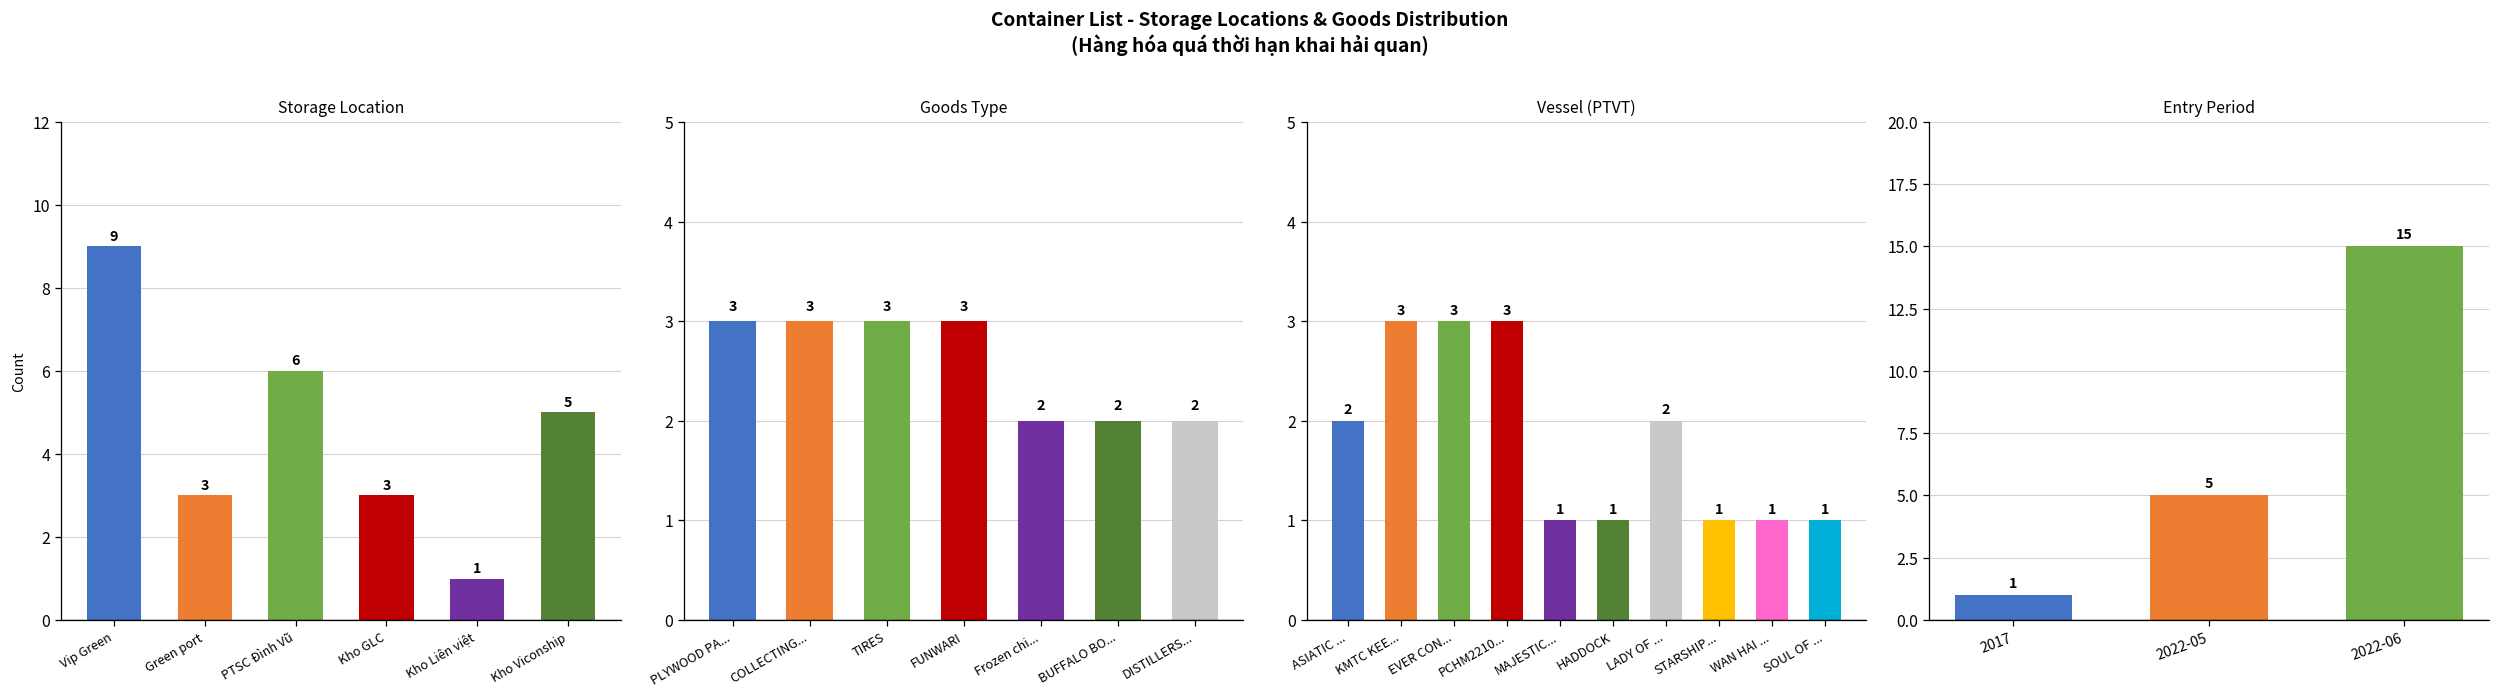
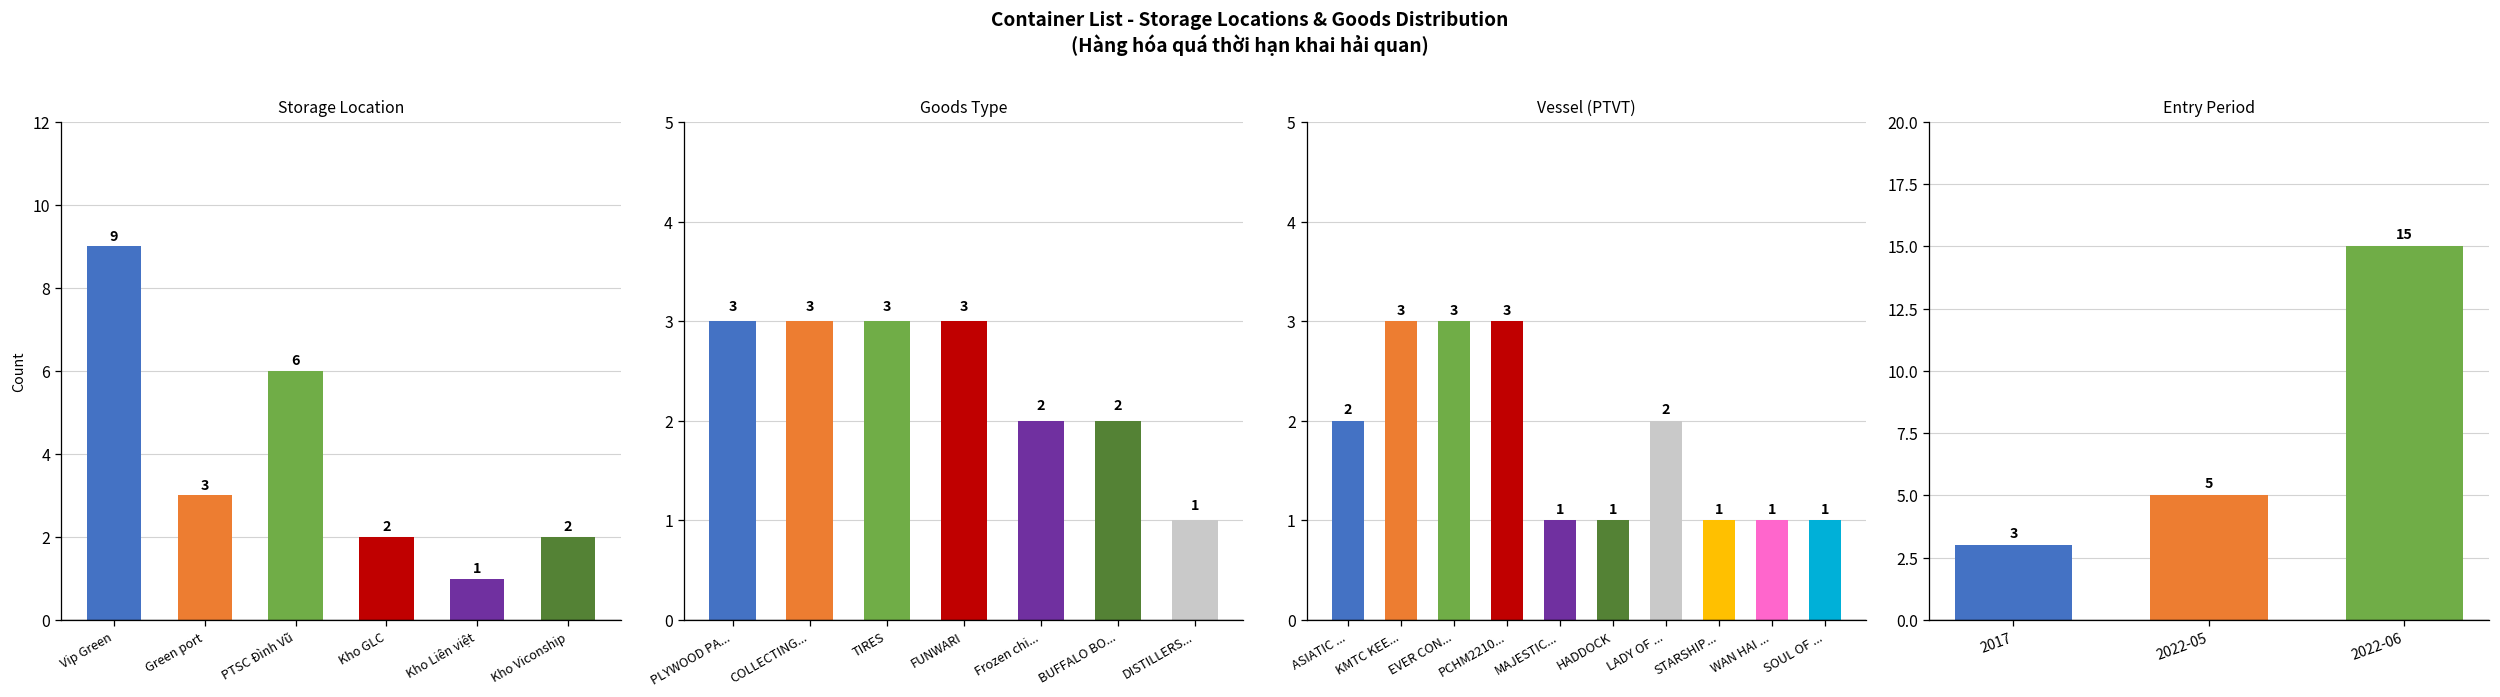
  {
    "Storage Location": {
      "Vip Green": 9,
      "Green port": 3,
      "PTSC Đình Vũ": 6,
-     "Kho GLC": 3,
+     "Kho GLC": 2,
      "Kho Liên việt": 1,
-     "Kho Viconship": 5
+     "Kho Viconship": 2
    },
    "Goods Type": {
      "PLYWOOD PA...": 3,
      "COLLECTING...": 3,
      "TIRES": 3,
      "FUNWARI": 3,
      "Frozen chi...": 2,
      "BUFFALO BO...": 2,
-     "DISTILLERS...": 2
+     "DISTILLERS...": 1
    },
    "Vessel (PTVT)": {
      "ASIATIC ...": 2,
      "KMTC KEE...": 3,
      "EVER CON...": 3,
      "PCHM2210...": 3,
      "MAJESTIC...": 1,
      "HADDOCK": 1,
      "LADY OF ...": 2,
      "STARSHIP...": 1,
      "WAN HAI ...": 1,
      "SOUL OF ...": 1
    },
    "Entry Period": {
-     "2017": 1,
+     "2017": 3,
      "2022-05": 5,
      "2022-06": 15
    }
  }
